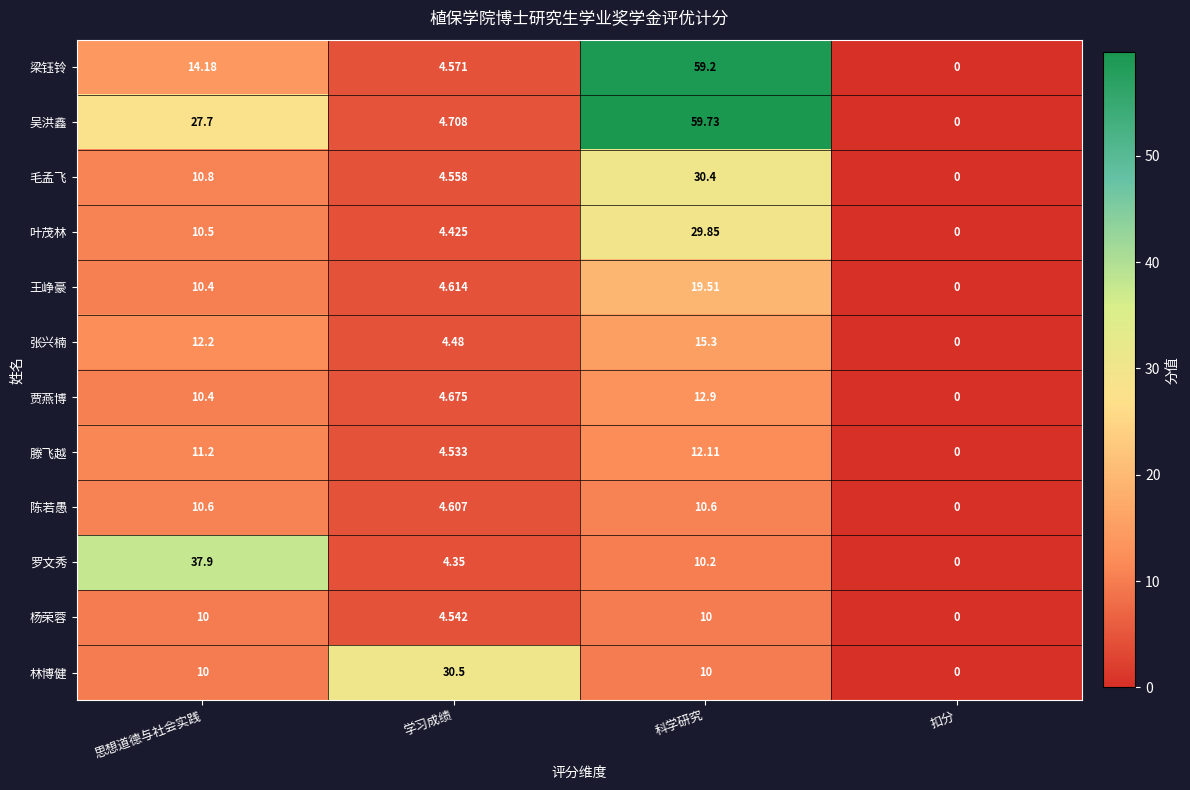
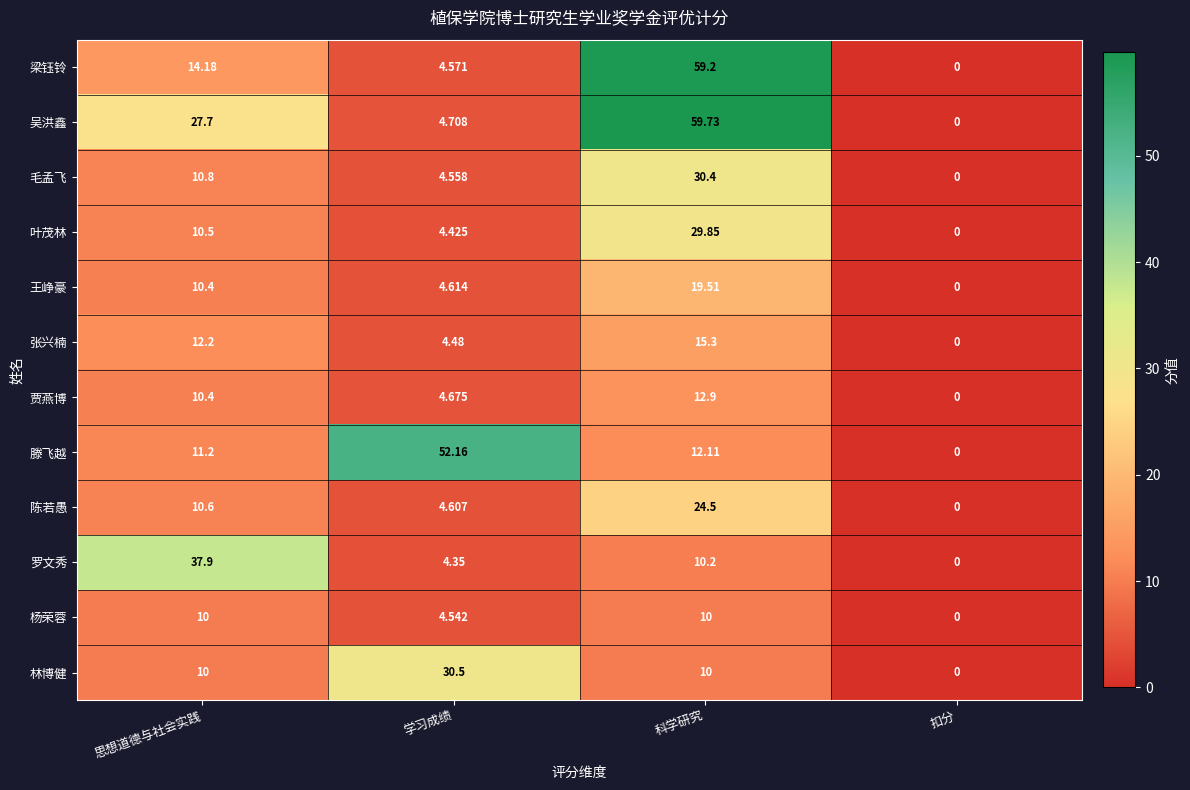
  {
    "梁钰铃": {
      "思想道德与社会实践": 14.18,
      "学习成绩": 4.571,
      "科学研究": 59.2,
      "扣分": 0
    },
    "吴洪鑫": {
      "思想道德与社会实践": 27.7,
      "学习成绩": 4.708,
      "科学研究": 59.73,
      "扣分": 0
    },
    "毛孟飞": {
      "思想道德与社会实践": 10.8,
      "学习成绩": 4.558,
      "科学研究": 30.4,
      "扣分": 0
    },
    "叶茂林": {
      "思想道德与社会实践": 10.5,
      "学习成绩": 4.425,
      "科学研究": 29.85,
      "扣分": 0
    },
    "王峥豪": {
      "思想道德与社会实践": 10.4,
      "学习成绩": 4.614,
      "科学研究": 19.51,
      "扣分": 0
    },
    "张兴楠": {
      "思想道德与社会实践": 12.2,
      "学习成绩": 4.48,
      "科学研究": 15.3,
      "扣分": 0
    },
    "贾燕博": {
      "思想道德与社会实践": 10.4,
      "学习成绩": 4.675,
      "科学研究": 12.9,
      "扣分": 0
    },
    "滕飞越": {
      "思想道德与社会实践": 11.2,
-     "学习成绩": 4.533,
+     "学习成绩": 52.16,
      "科学研究": 12.11,
      "扣分": 0
    },
    "陈若愚": {
      "思想道德与社会实践": 10.6,
      "学习成绩": 4.607,
-     "科学研究": 10.6,
+     "科学研究": 24.5,
      "扣分": 0
    },
    "罗文秀": {
      "思想道德与社会实践": 37.9,
      "学习成绩": 4.35,
      "科学研究": 10.2,
      "扣分": 0
    },
    "杨荣蓉": {
      "思想道德与社会实践": 10,
      "学习成绩": 4.542,
      "科学研究": 10,
      "扣分": 0
    },
    "林博健": {
      "思想道德与社会实践": 10,
      "学习成绩": 30.5,
      "科学研究": 10,
      "扣分": 0
    }
  }
